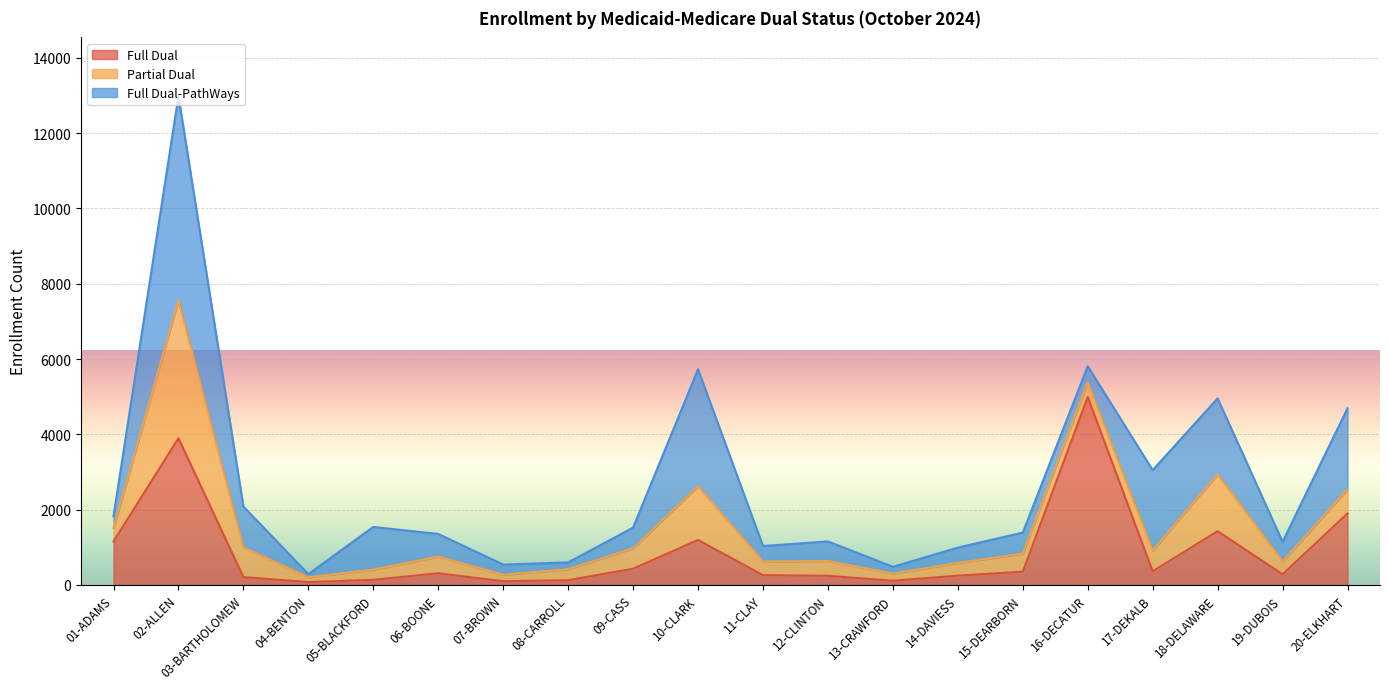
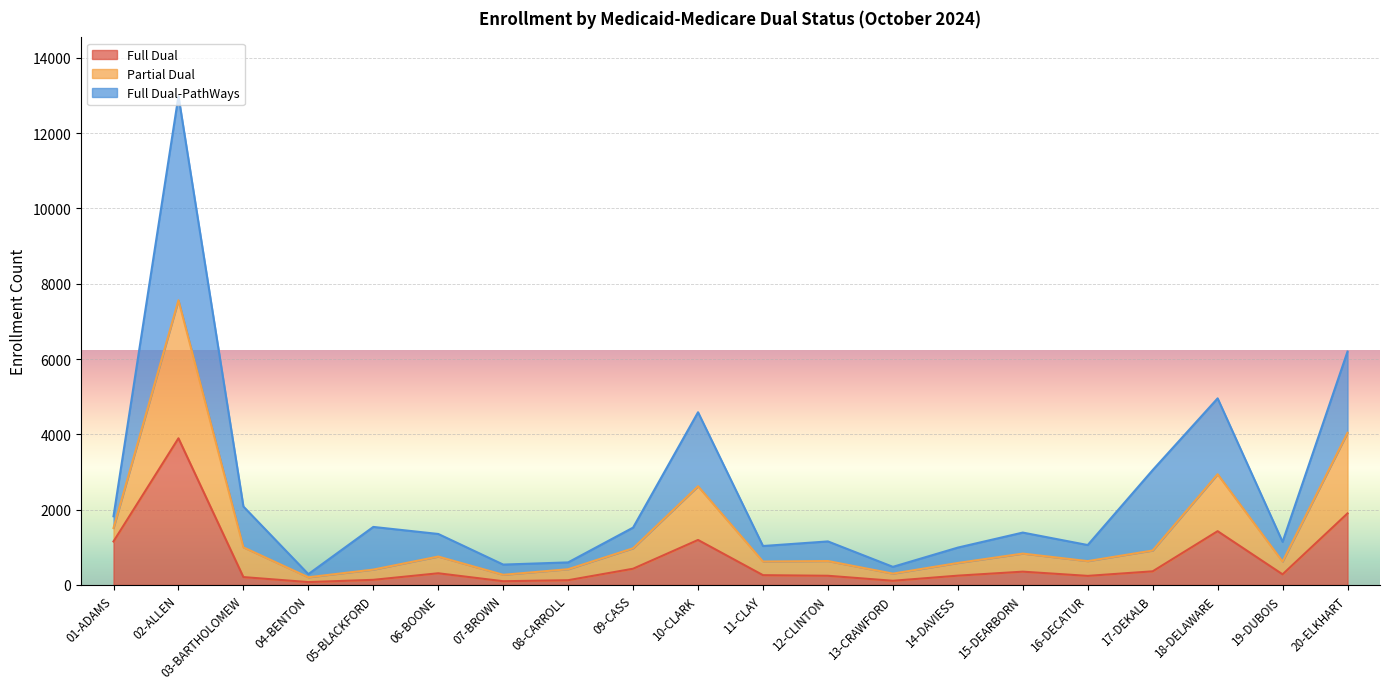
  {
    "Full Dual": {
      "01-ADAMS": 1200,
      "02-ALLEN": 3900,
      "03-BARTHOLOMEW": 200,
      "04-BENTON": 100,
      "05-BLACKFORD": 100,
      "06-BOONE": 300,
      "07-BROWN": 100,
      "08-CARROLL": 100,
      "09-CASS": 400,
      "10-CLARK": 1200,
      "11-CLAY": 300,
      "12-CLINTON": 200,
      "13-CRAWFORD": 100,
      "14-DAVIESS": 200,
      "15-DEARBORN": 400,
-     "16-DECATUR": 5000,
+     "16-DECATUR": 200,
      "17-DEKALB": 400,
      "18-DELAWARE": 1400,
      "19-DUBOIS": 300,
      "20-ELKHART": 1900
    },
    "Partial Dual": {
      "01-ADAMS": 400,
      "02-ALLEN": 3700,
      "03-BARTHOLOMEW": 800,
      "04-BENTON": 100,
      "05-BLACKFORD": 300,
      "06-BOONE": 400,
      "07-BROWN": 200,
      "08-CARROLL": 300,
      "09-CASS": 500,
      "10-CLARK": 1400,
      "11-CLAY": 400,
      "12-CLINTON": 400,
      "13-CRAWFORD": 200,
      "14-DAVIESS": 300,
      "15-DEARBORN": 500,
      "16-DECATUR": 400,
      "17-DEKALB": 600,
      "18-DELAWARE": 1500,
      "19-DUBOIS": 300,
-     "20-ELKHART": 600
+     "20-ELKHART": 2100
    },
    "Full Dual-PathWays": {
      "01-ADAMS": 300,
      "03-BARTHOLOMEW": 1100,
      "04-BENTON": 100,
      "05-BLACKFORD": 1100,
      "06-BOONE": 600,
      "07-BROWN": 300,
      "08-CARROLL": 200,
      "09-CASS": 500,
-     "10-CLARK": 3100,
+     "10-CLARK": 2000,
      "11-CLAY": 400,
      "12-CLINTON": 500,
      "13-CRAWFORD": 200,
      "14-DAVIESS": 400,
      "15-DEARBORN": 600,
      "16-DECATUR": 400,
      "17-DEKALB": 2100,
      "18-DELAWARE": 2000,
      "19-DUBOIS": 500,
      "20-ELKHART": 2200
    }
  }
